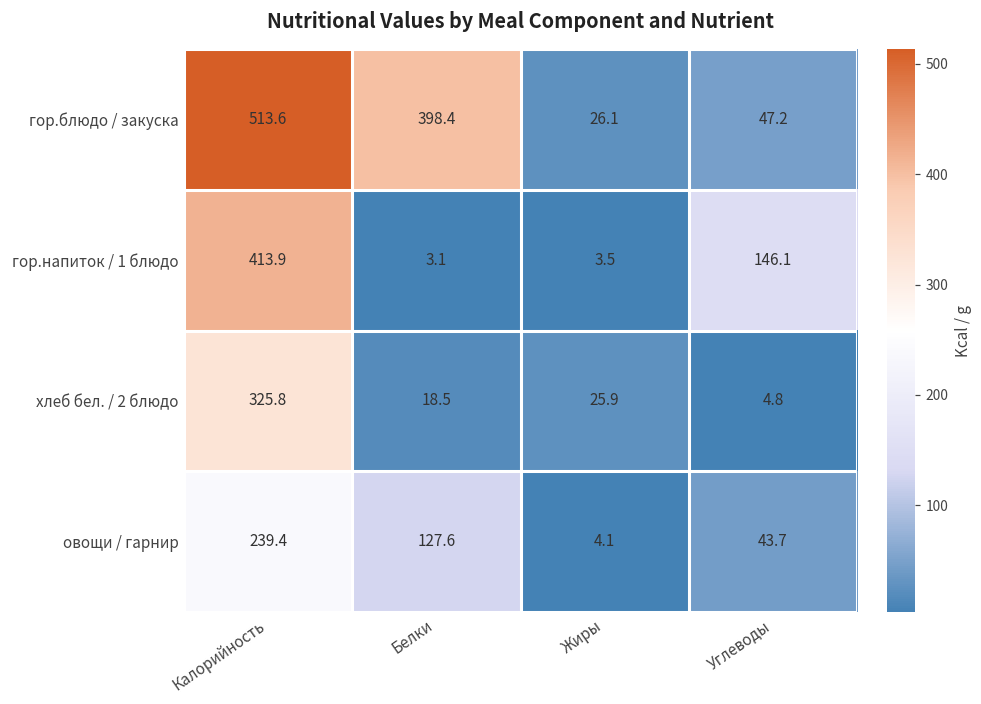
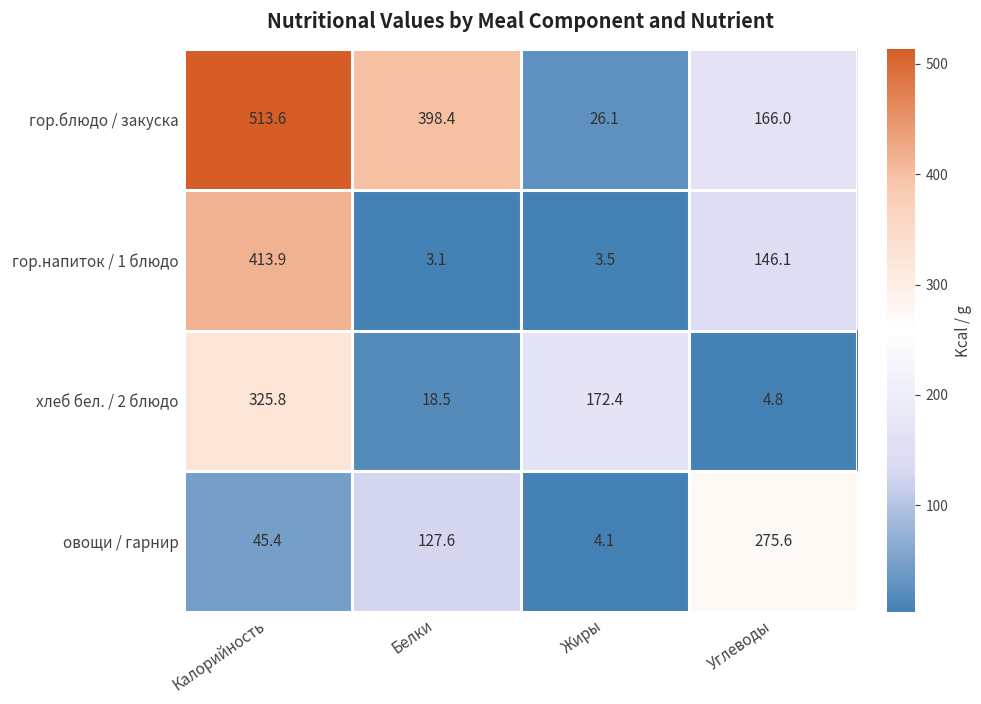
  {
    "гор.блюдо / закуска": {
      "Калорийность": 513.6,
      "Белки": 398.4,
      "Жиры": 26.1,
-     "Углеводы": 47.2
+     "Углеводы": 166.0
    },
    "гор.напиток / 1 блюдо": {
      "Калорийность": 413.9,
      "Белки": 3.1,
      "Жиры": 3.5,
      "Углеводы": 146.1
    },
    "хлеб бел. / 2 блюдо": {
      "Калорийность": 325.8,
      "Белки": 18.5,
-     "Жиры": 25.9,
+     "Жиры": 172.4,
      "Углеводы": 4.8
    },
    "овощи / гарнир": {
-     "Калорийность": 239.4,
+     "Калорийность": 45.4,
      "Белки": 127.6,
      "Жиры": 4.1,
-     "Углеводы": 43.7
+     "Углеводы": 275.6
    }
  }
